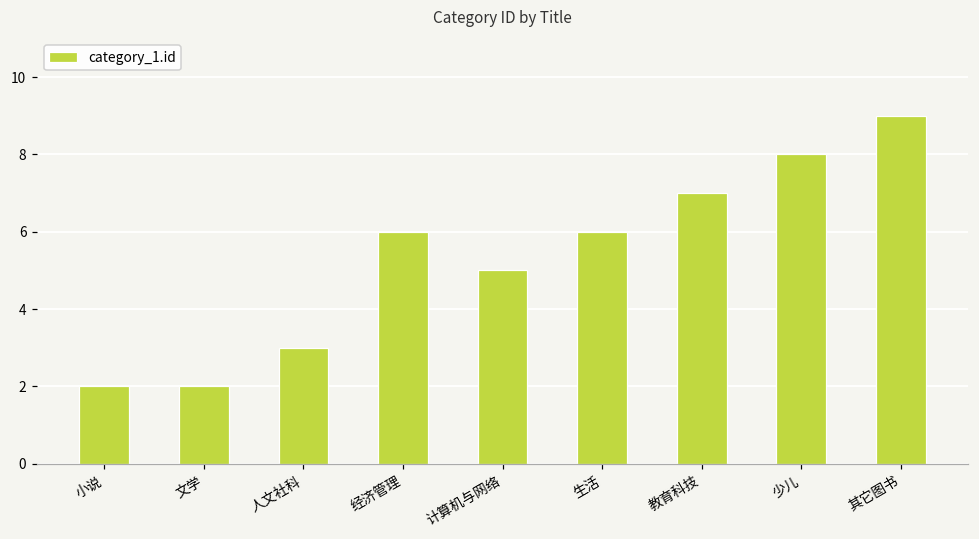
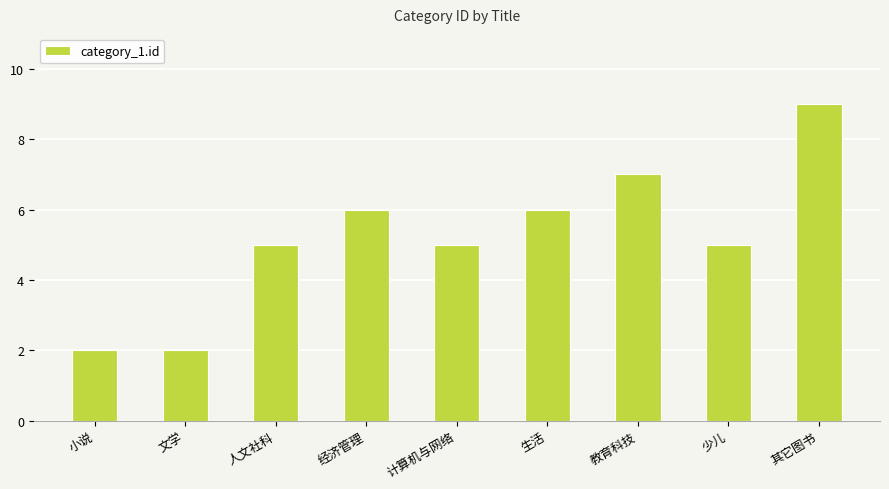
  {
    "小说": 2,
    "文学": 2,
-   "人文社科": 3,
+   "人文社科": 5,
    "经济管理": 6,
    "计算机与网络": 5,
    "生活": 6,
    "教育科技": 7,
-   "少儿": 8,
+   "少儿": 5,
    "其它图书": 9
  }
